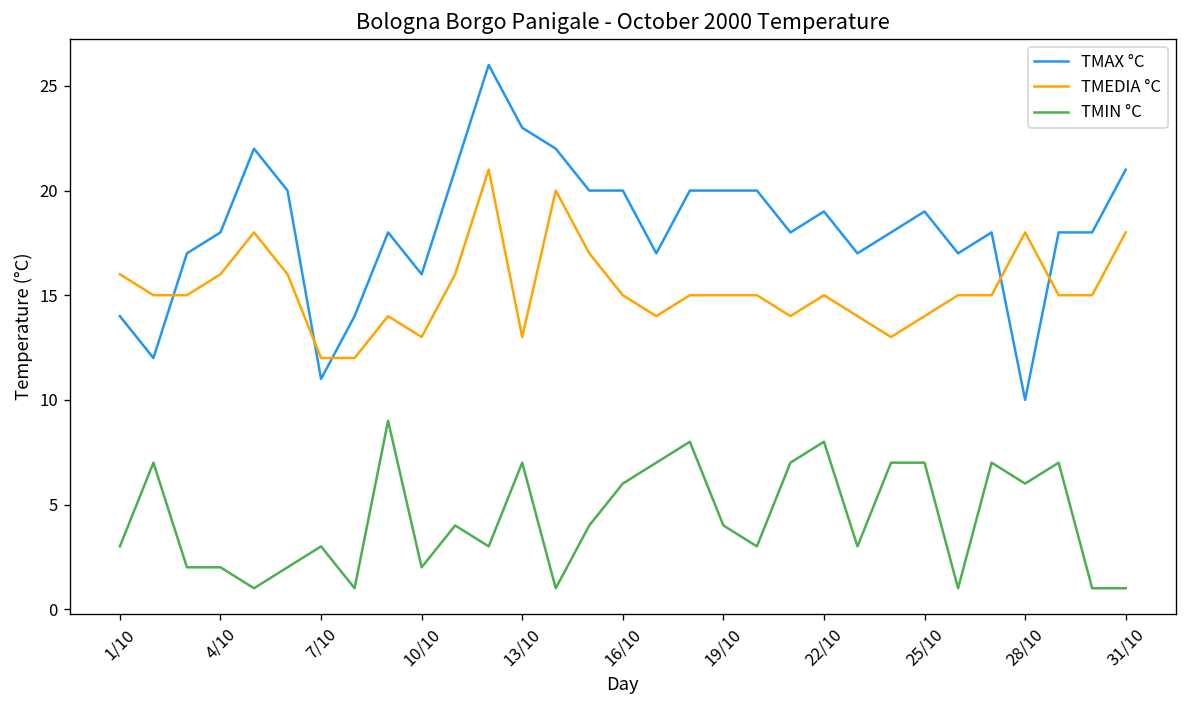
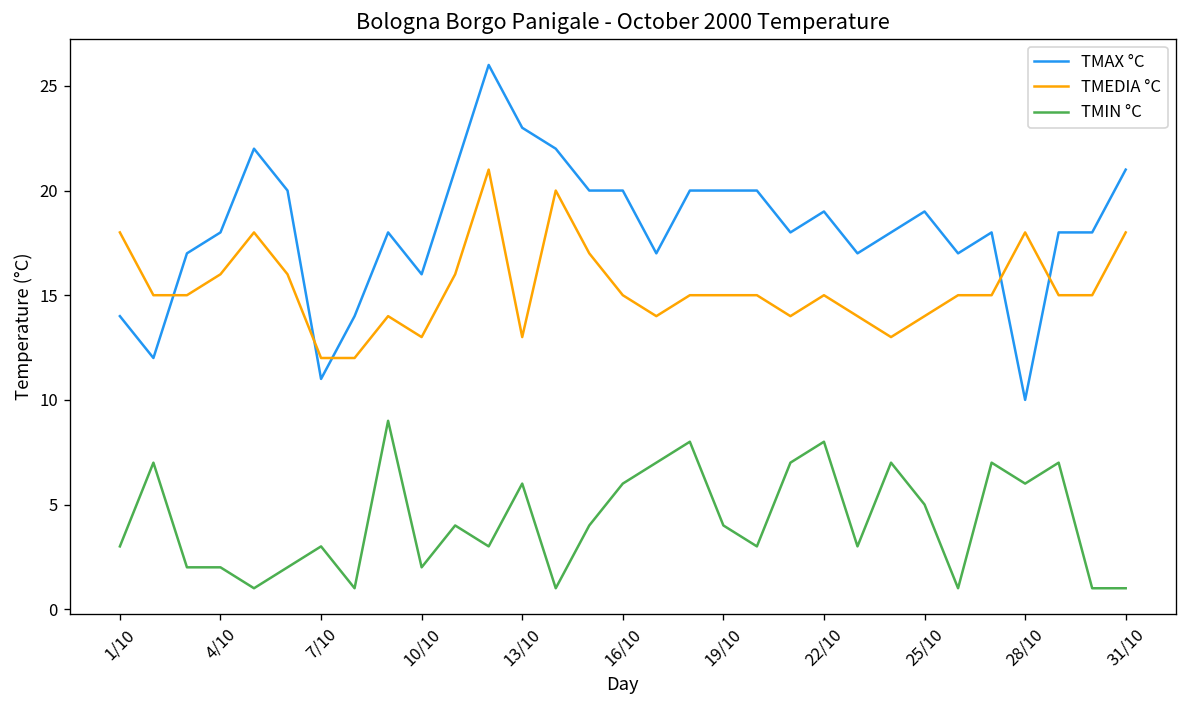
  {
    "TMAX °C": {
      "1/10": 14,
      "4/10": 18,
      "7/10": 11,
      "10/10": 16,
      "13/10": 23,
      "16/10": 20,
      "19/10": 20,
      "22/10": 19,
      "25/10": 19,
      "28/10": 10,
      "31/10": 21
    },
    "TMEDIA °C": {
-     "1/10": 16,
+     "1/10": 18,
      "4/10": 16,
      "7/10": 12,
      "10/10": 13,
      "13/10": 13,
      "16/10": 15,
      "19/10": 15,
      "22/10": 15,
      "25/10": 14,
      "28/10": 18,
      "31/10": 18
    },
    "TMIN °C": {
      "1/10": 3,
      "4/10": 2,
      "7/10": 3,
      "10/10": 2,
-     "13/10": 7,
+     "13/10": 6,
      "16/10": 6,
      "19/10": 4,
      "22/10": 8,
-     "25/10": 7,
+     "25/10": 5,
      "28/10": 6,
      "31/10": 1
    }
  }
